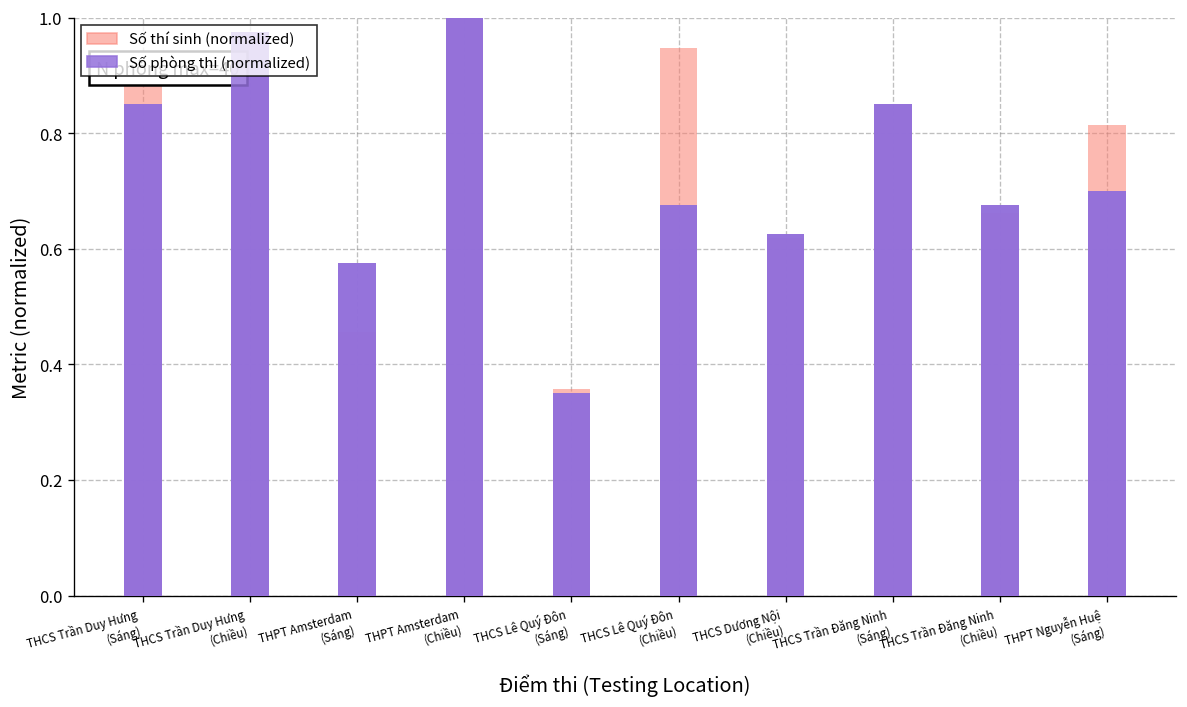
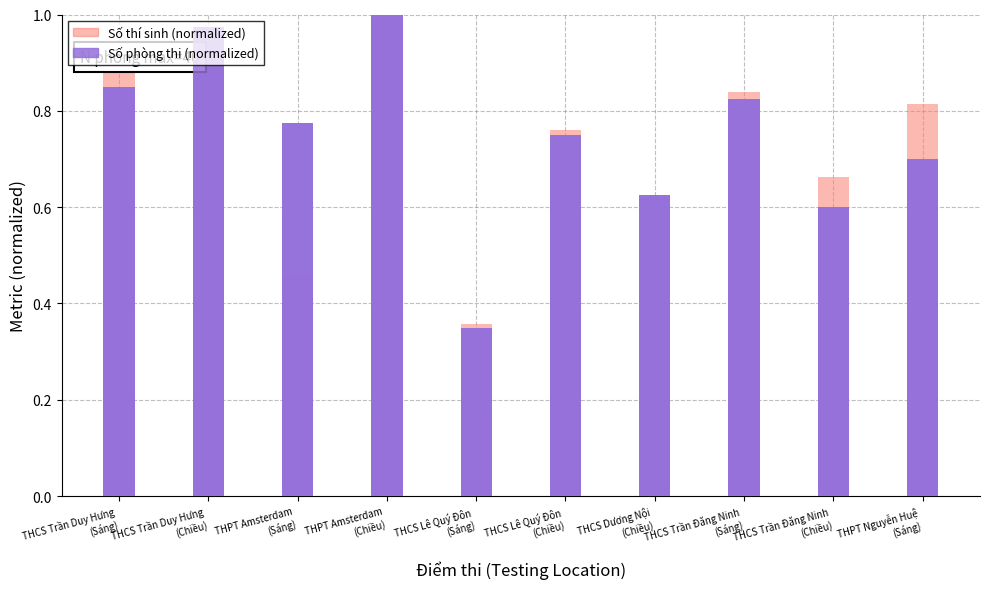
  {
    "Số phòng thi (normalized)": {
-     "THPT Amsterdam (Sáng)": 0.58,
+     "THPT Amsterdam (Sáng)": 0.78,
      "THPT Amsterdam (Chiều)": 1.00,
-     "THCS Lê Quý Đôn (Chiều)": 0.68,
+     "THCS Lê Quý Đôn (Chiều)": 0.75,
      "THCS Dương Nội (Chiều)": 0.63,
-     "THCS Trần Đăng Ninh (Sáng)": 0.85,
-     "THCS Trần Đăng Ninh (Chiều)": 0.68
+     "THCS Trần Đăng Ninh (Sáng)": 0.83,
+     "THCS Trần Đăng Ninh (Chiều)": 0.60
    },
    "Số thí sinh (normalized)": {
      "THPT Amsterdam (Chiều)": 1.00,
      "THCS Lê Quý Đôn (Sáng)": 0.36,
-     "THCS Lê Quý Đôn (Chiều)": 0.95,
+     "THCS Lê Quý Đôn (Chiều)": 0.76,
      "THPT Nguyễn Huệ (Sáng)": 0.81
    }
  }
